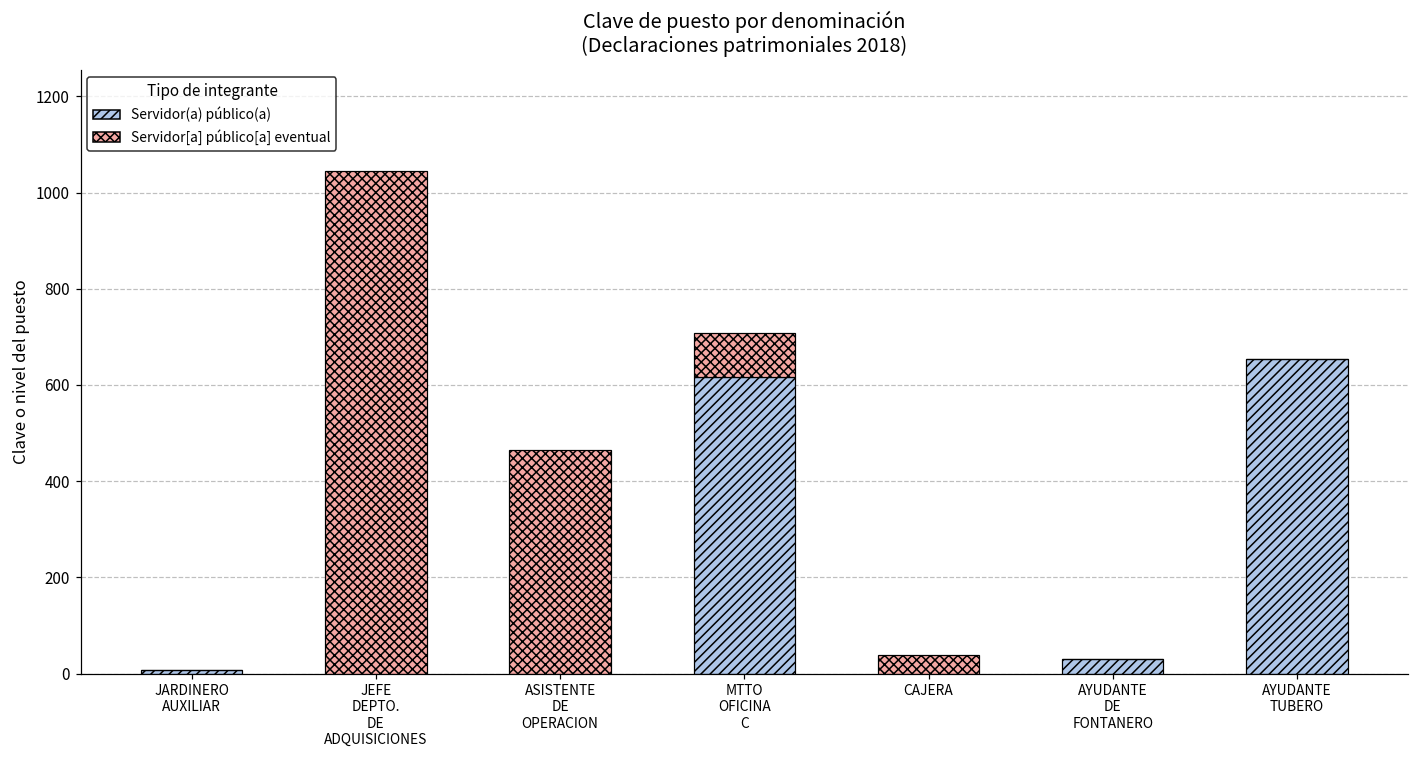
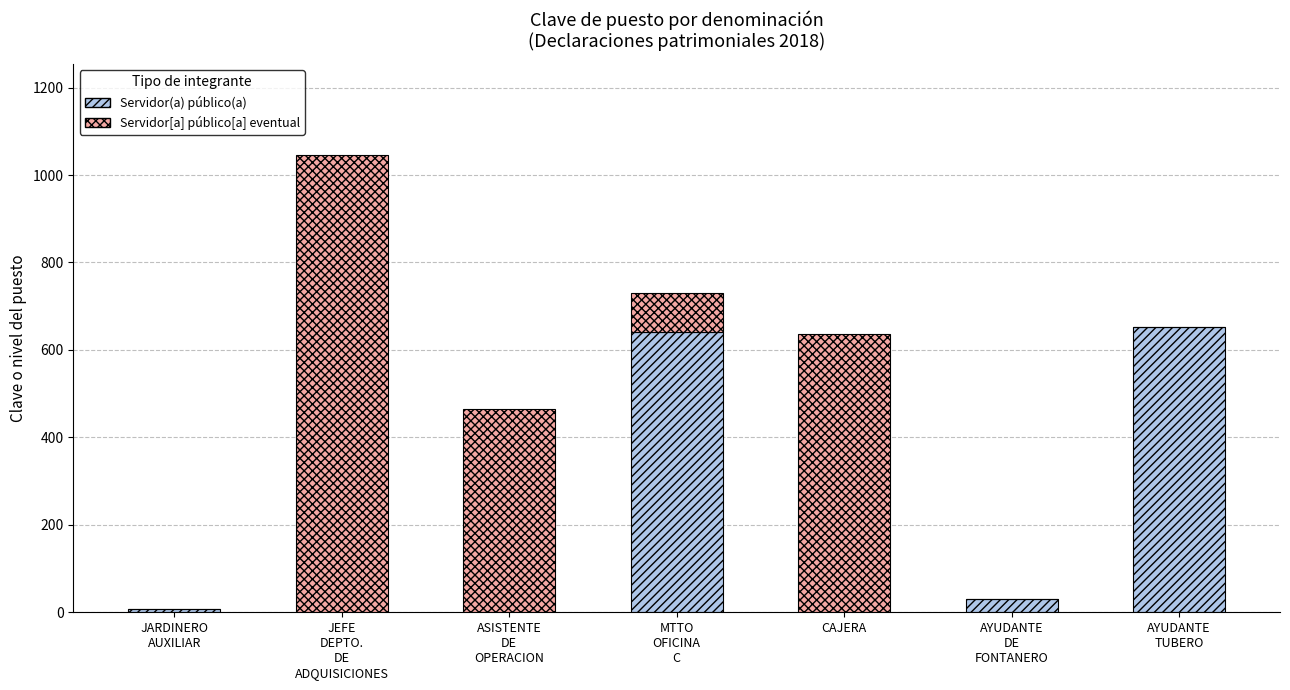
  {
    "Servidor(a) público(a)": {
      "JARDINERO AUXILIAR": 10,
      "JEFE DEPTO. DE ADQUISICIONES": 0,
      "ASISTENTE DE OPERACION": 0,
-     "MTTO OFICINA C": 620,
+     "MTTO OFICINA C": 640,
      "CAJERA": 0,
      "AYUDANTE DE FONTANERO": 30,
      "AYUDANTE TUBERO": 650
    },
    "Servidor[a] público[a] eventual": {
      "JARDINERO AUXILIAR": 0,
      "JEFE DEPTO. DE ADQUISICIONES": 1050,
      "ASISTENTE DE OPERACION": 470,
      "MTTO OFICINA C": 90,
-     "CAJERA": 40,
+     "CAJERA": 640,
      "AYUDANTE DE FONTANERO": 0,
      "AYUDANTE TUBERO": 0
    }
  }
